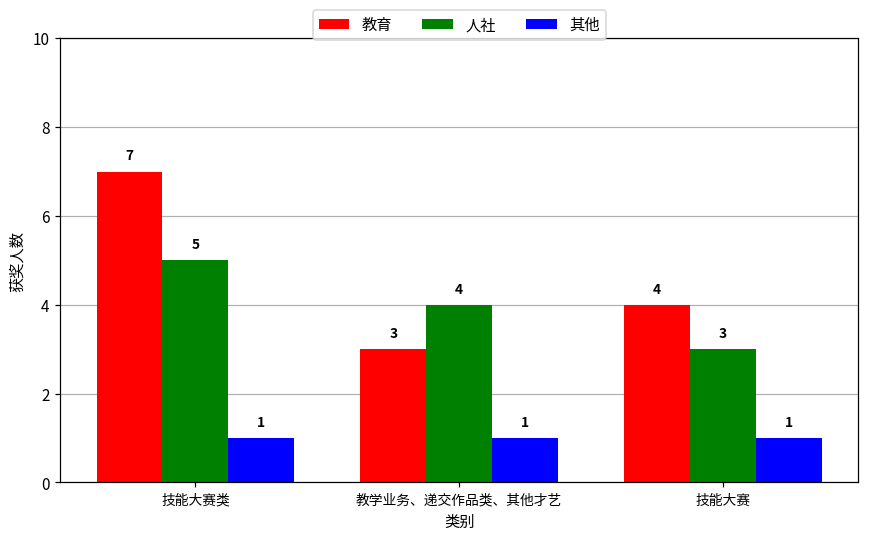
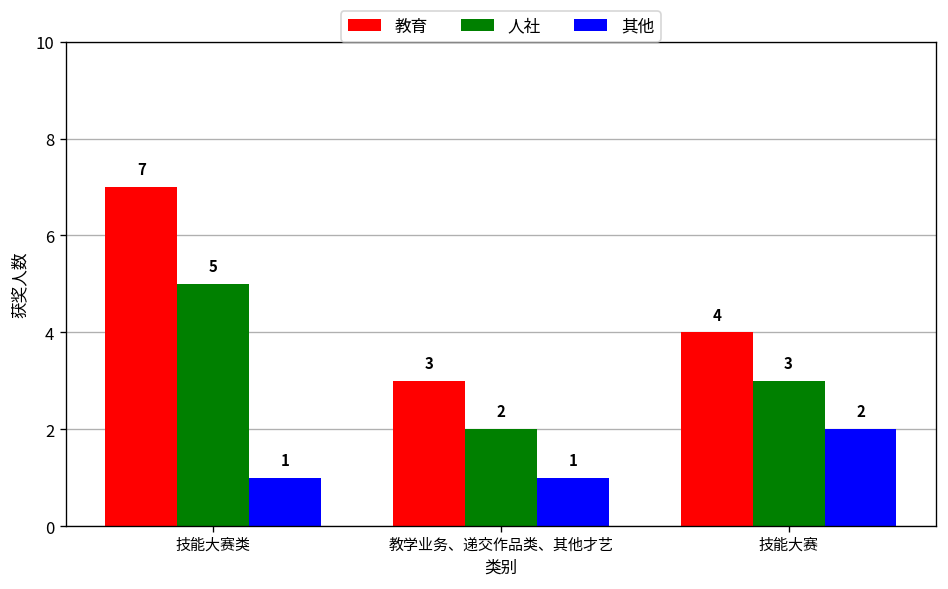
  {
    "教育": {
      "技能大赛类": 7,
      "教学业务、递交作品类、其他才艺": 3,
      "技能大赛": 4
    },
    "人社": {
      "技能大赛类": 5,
-     "教学业务、递交作品类、其他才艺": 4,
+     "教学业务、递交作品类、其他才艺": 2,
      "技能大赛": 3
    },
    "其他": {
      "技能大赛类": 1,
      "教学业务、递交作品类、其他才艺": 1,
-     "技能大赛": 1
+     "技能大赛": 2
    }
  }
